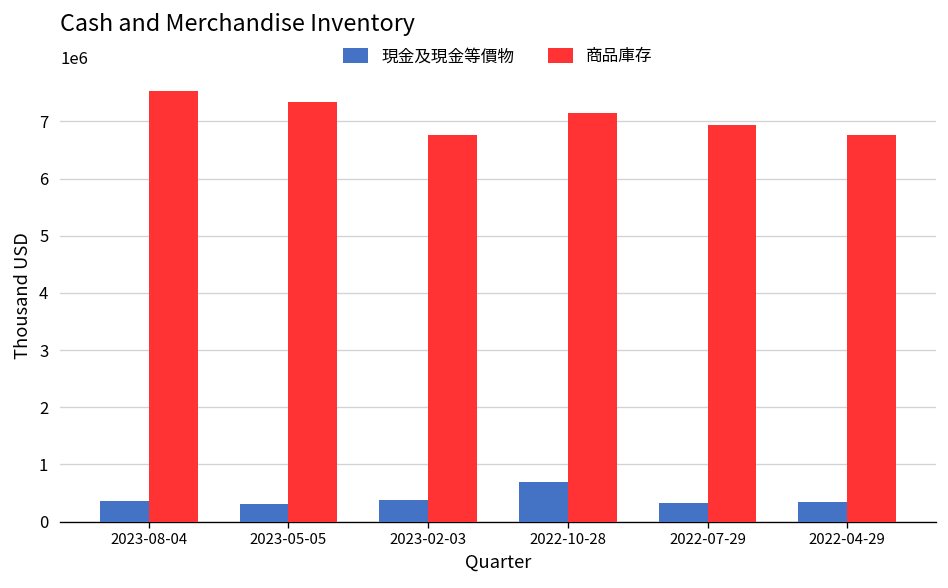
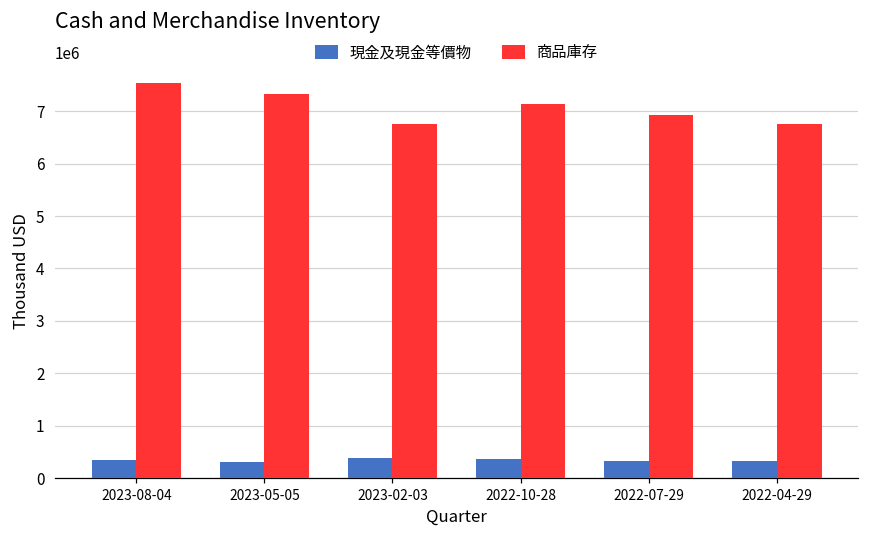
  {
    "現金及現金等價物": {
      "2023-08-04": 400000,
      "2023-05-05": 300000,
      "2023-02-03": 400000,
-     "2022-10-28": 700000,
+     "2022-10-28": 400000,
      "2022-07-29": 300000,
      "2022-04-29": 300000
    },
    "商品庫存": {
      "2023-08-04": 7500000,
      "2023-05-05": 7300000,
      "2023-02-03": 6800000,
      "2022-10-28": 7100000,
      "2022-07-29": 6900000,
      "2022-04-29": 6800000
    }
  }
